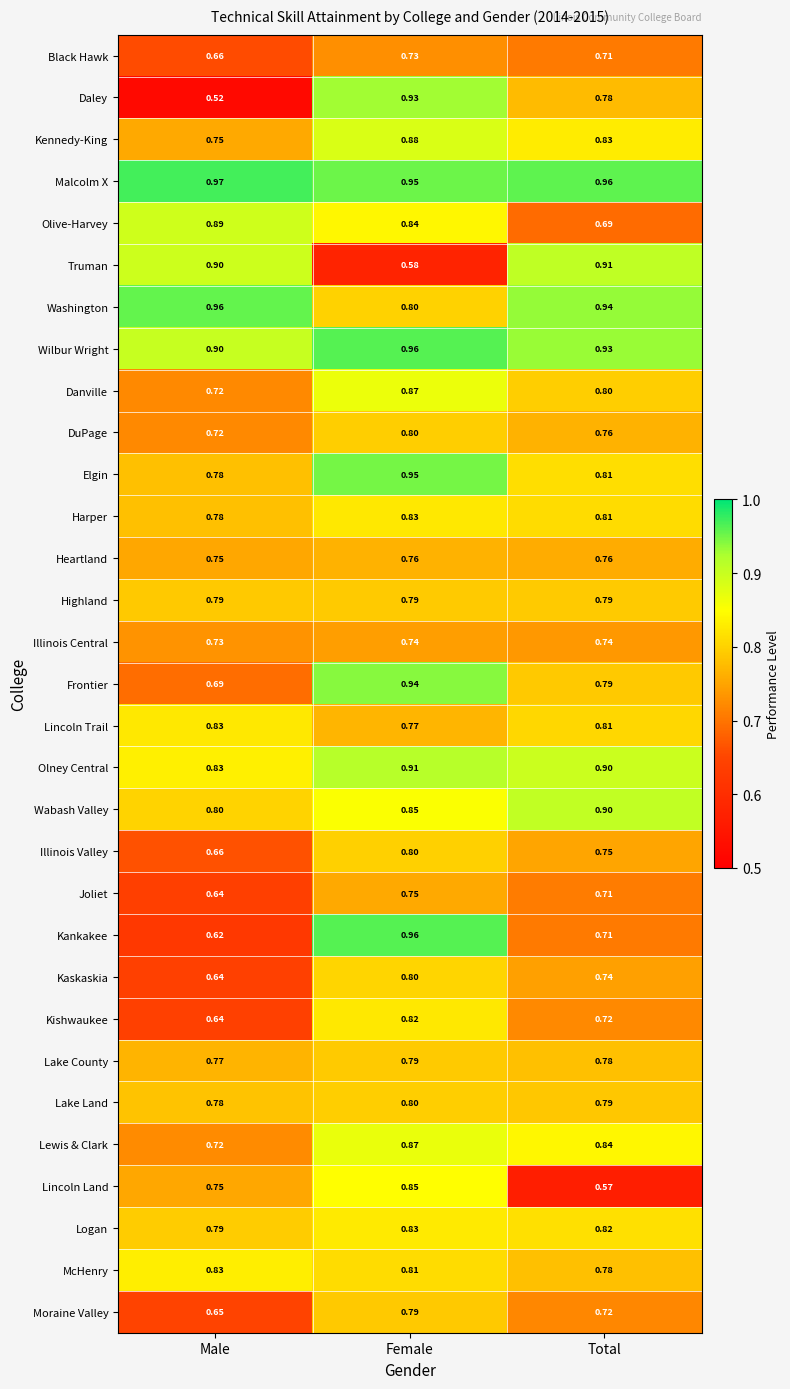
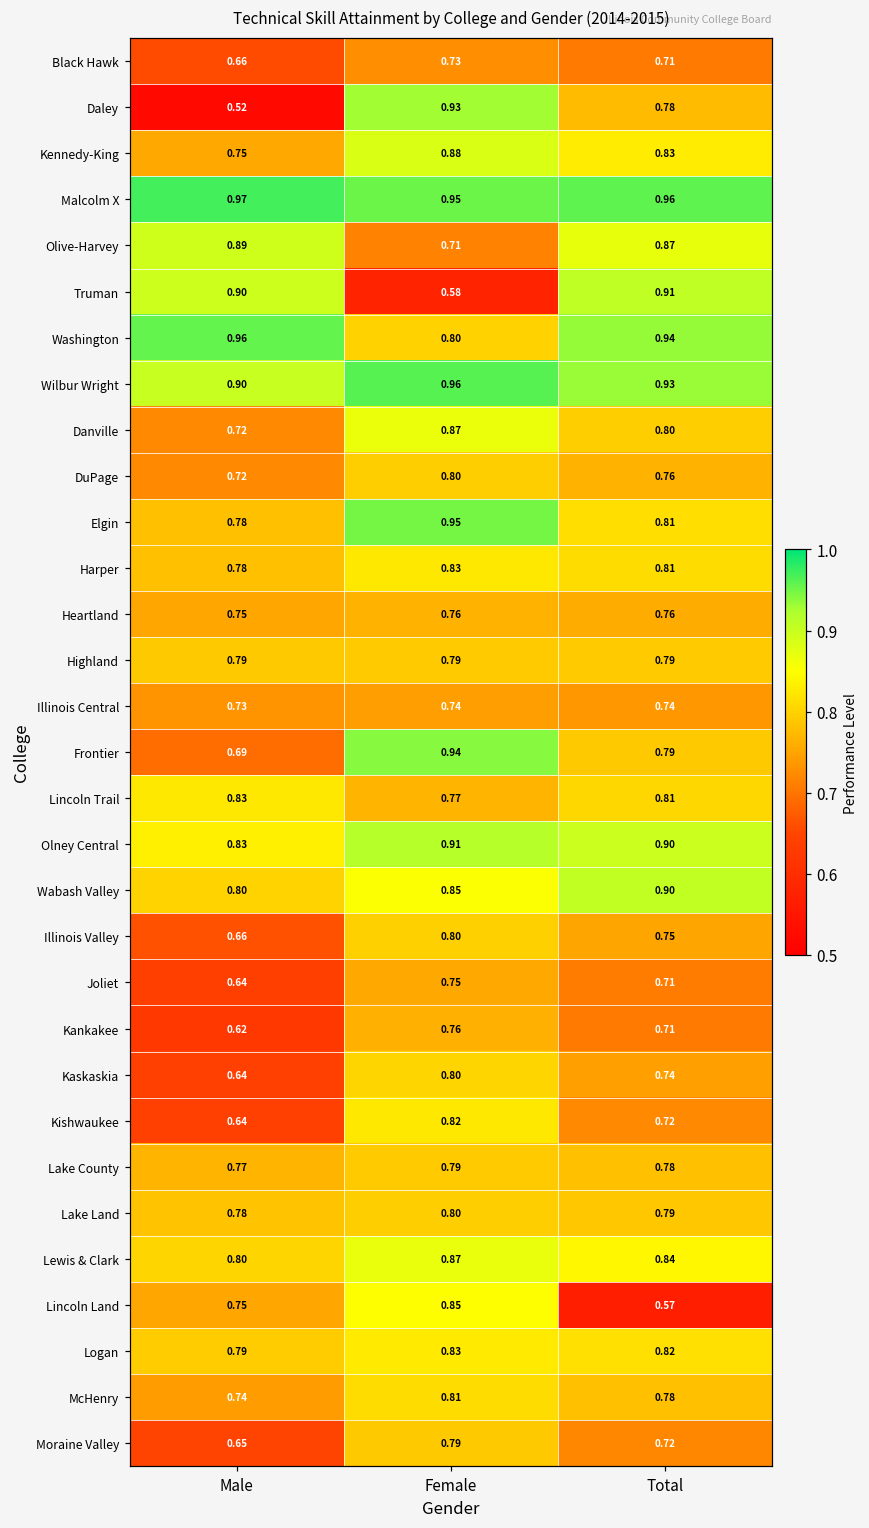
  {
    "Black Hawk": {
      "Male": 0.66,
      "Female": 0.73,
      "Total": 0.71
    },
    "Daley": {
      "Male": 0.52,
      "Female": 0.93,
      "Total": 0.78
    },
    "Kennedy-King": {
      "Male": 0.75,
      "Female": 0.88,
      "Total": 0.83
    },
    "Malcolm X": {
      "Male": 0.97,
      "Female": 0.95,
      "Total": 0.96
    },
    "Olive-Harvey": {
      "Male": 0.89,
-     "Female": 0.84,
-     "Total": 0.69
+     "Female": 0.71,
+     "Total": 0.87
    },
    "Truman": {
      "Male": 0.90,
      "Female": 0.58,
      "Total": 0.91
    },
    "Washington": {
      "Male": 0.96,
      "Female": 0.80,
      "Total": 0.94
    },
    "Wilbur Wright": {
      "Male": 0.90,
      "Female": 0.96,
      "Total": 0.93
    },
    "Danville": {
      "Male": 0.72,
      "Female": 0.87,
      "Total": 0.80
    },
    "DuPage": {
      "Male": 0.72,
      "Female": 0.80,
      "Total": 0.76
    },
    "Elgin": {
      "Male": 0.78,
      "Female": 0.95,
      "Total": 0.81
    },
    "Harper": {
      "Male": 0.78,
      "Female": 0.83,
      "Total": 0.81
    },
    "Heartland": {
      "Male": 0.75,
      "Female": 0.76,
      "Total": 0.76
    },
    "Highland": {
      "Male": 0.79,
      "Female": 0.79,
      "Total": 0.79
    },
    "Illinois Central": {
      "Male": 0.73,
      "Female": 0.74,
      "Total": 0.74
    },
    "Frontier": {
      "Male": 0.69,
      "Female": 0.94,
      "Total": 0.79
    },
    "Lincoln Trail": {
      "Male": 0.83,
      "Female": 0.77,
      "Total": 0.81
    },
    "Olney Central": {
      "Male": 0.83,
      "Female": 0.91,
      "Total": 0.90
    },
    "Wabash Valley": {
      "Male": 0.80,
      "Female": 0.85,
      "Total": 0.90
    },
    "Illinois Valley": {
      "Male": 0.66,
      "Female": 0.80,
      "Total": 0.75
    },
    "Joliet": {
      "Male": 0.64,
      "Female": 0.75,
      "Total": 0.71
    },
    "Kankakee": {
      "Male": 0.62,
-     "Female": 0.96,
+     "Female": 0.76,
      "Total": 0.71
    },
    "Kaskaskia": {
      "Male": 0.64,
      "Female": 0.80,
      "Total": 0.74
    },
    "Kishwaukee": {
      "Male": 0.64,
      "Female": 0.82,
      "Total": 0.72
    },
    "Lake County": {
      "Male": 0.77,
      "Female": 0.79,
      "Total": 0.78
    },
    "Lake Land": {
      "Male": 0.78,
      "Female": 0.80,
      "Total": 0.79
    },
    "Lewis & Clark": {
-     "Male": 0.72,
+     "Male": 0.80,
      "Female": 0.87,
      "Total": 0.84
    },
    "Lincoln Land": {
      "Male": 0.75,
      "Female": 0.85,
      "Total": 0.57
    },
    "Logan": {
      "Male": 0.79,
      "Female": 0.83,
      "Total": 0.82
    },
    "McHenry": {
-     "Male": 0.83,
+     "Male": 0.74,
      "Female": 0.81,
      "Total": 0.78
    },
    "Moraine Valley": {
      "Male": 0.65,
      "Female": 0.79,
      "Total": 0.72
    }
  }
